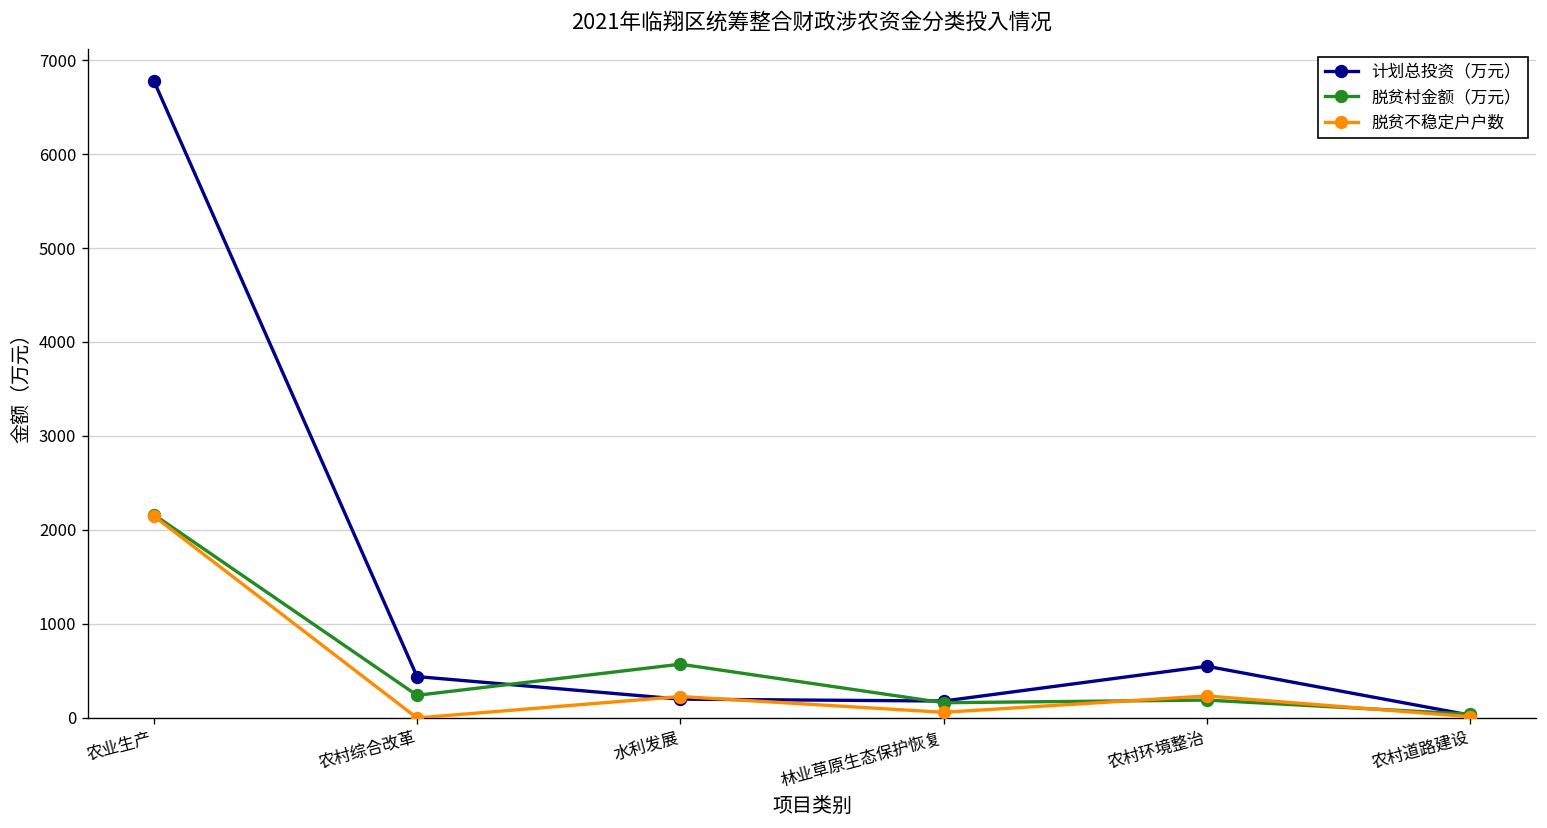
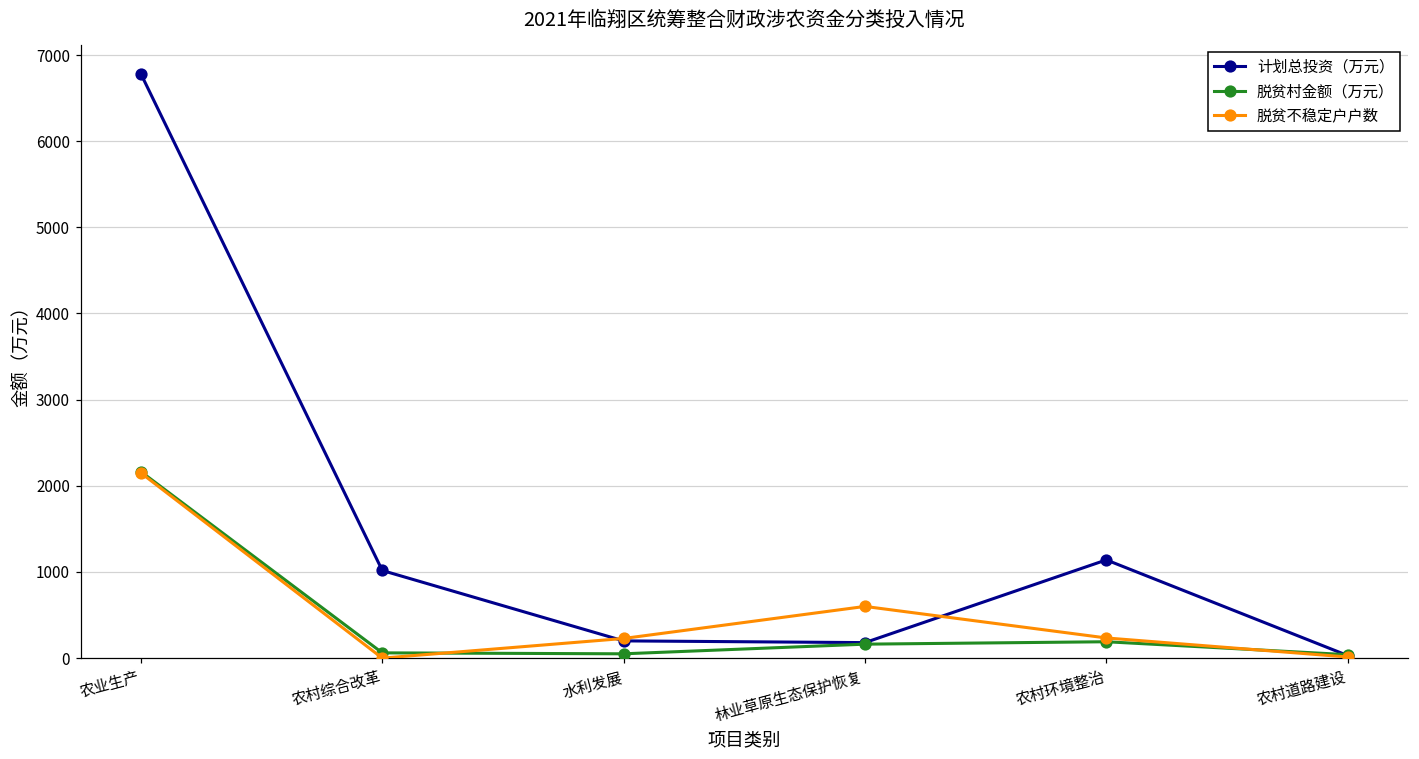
  {
    "计划总投资（万元）": {
      "农业生产": 6800,
-     "农村综合改革": 400,
-     "农村环境整治": 600
+     "农村综合改革": 1000,
+     "农村环境整治": 1100
    },
    "脱贫村金额（万元）": {
-     "农村综合改革": 200,
-     "水利发展": 600,
+     "农村综合改革": 100,
+     "水利发展": 100,
      "农村环境整治": 200
    },
    "脱贫不稳定户户数": {
      "农村综合改革": 0,
-     "林业草原生态保护恢复": 100,
+     "林业草原生态保护恢复": 600,
      "农村环境整治": 200
    }
  }
